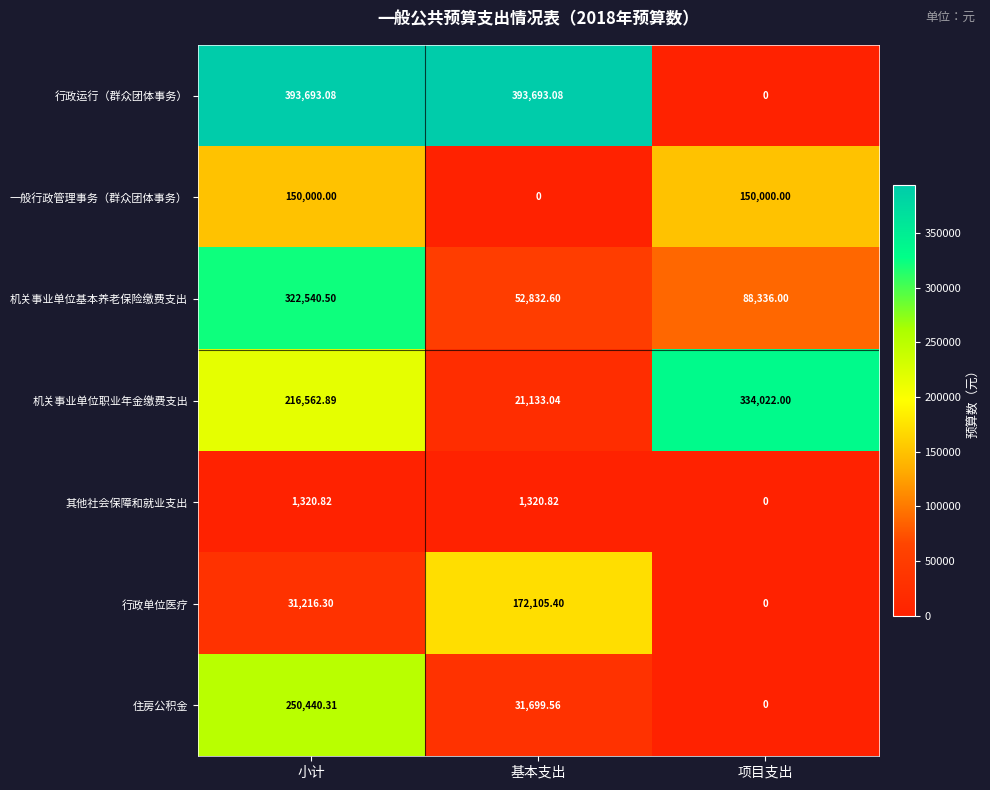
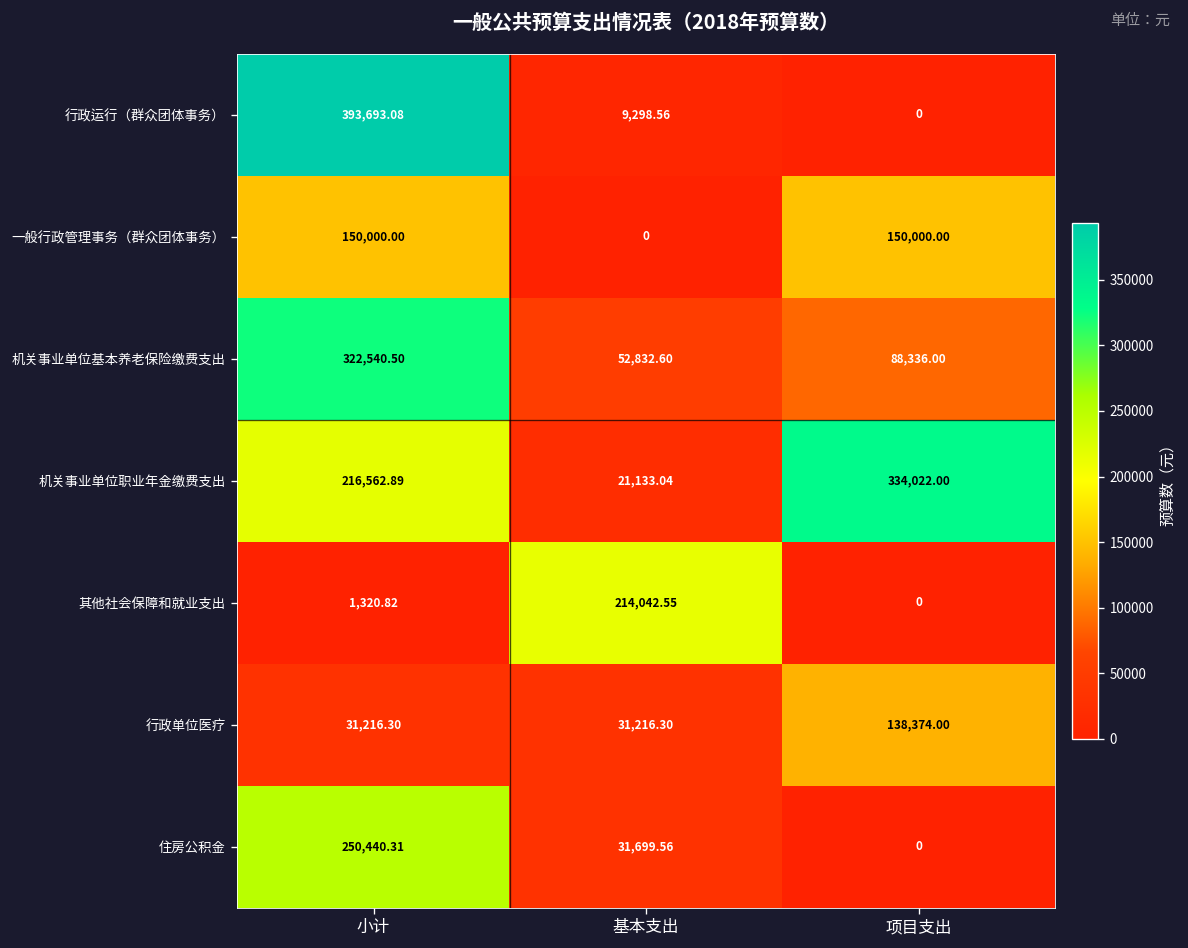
  {
    "行政运行（群众团体事务）": {
      "小计": "393,693.08",
-     "基本支出": "393,693.08",
+     "基本支出": "9,298.56",
      "项目支出": "0"
    },
    "一般行政管理事务（群众团体事务）": {
      "小计": "150,000.00",
      "基本支出": "0",
      "项目支出": "150,000.00"
    },
    "机关事业单位基本养老保险缴费支出": {
      "小计": "322,540.50",
      "基本支出": "52,832.60",
      "项目支出": "88,336.00"
    },
    "机关事业单位职业年金缴费支出": {
      "小计": "216,562.89",
      "基本支出": "21,133.04",
      "项目支出": "334,022.00"
    },
    "其他社会保障和就业支出": {
      "小计": "1,320.82",
-     "基本支出": "1,320.82",
+     "基本支出": "214,042.55",
      "项目支出": "0"
    },
    "行政单位医疗": {
      "小计": "31,216.30",
-     "基本支出": "172,105.40",
-     "项目支出": "0"
+     "基本支出": "31,216.30",
+     "项目支出": "138,374.00"
    },
    "住房公积金": {
      "小计": "250,440.31",
      "基本支出": "31,699.56",
      "项目支出": "0"
    }
  }
